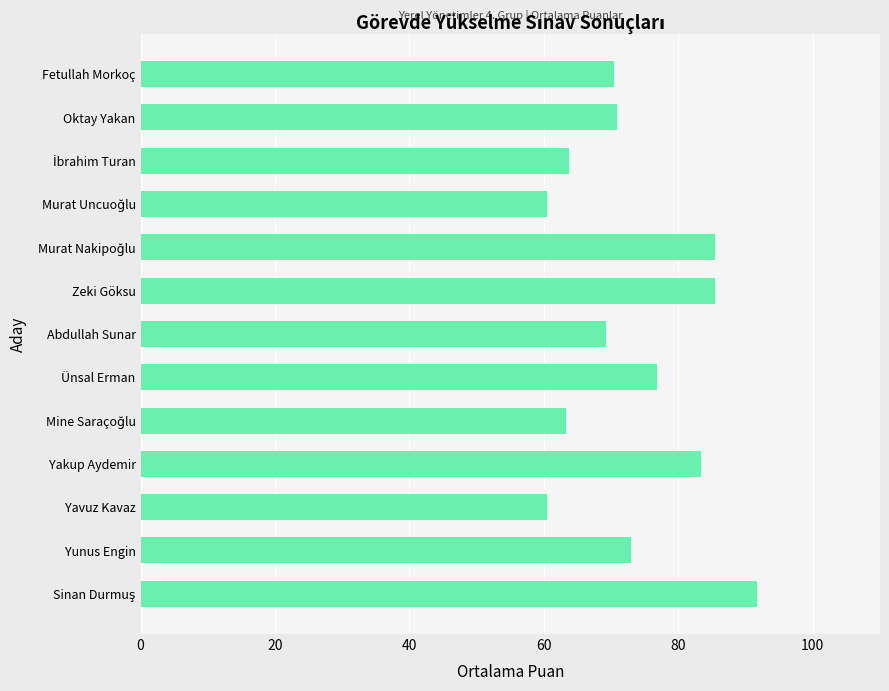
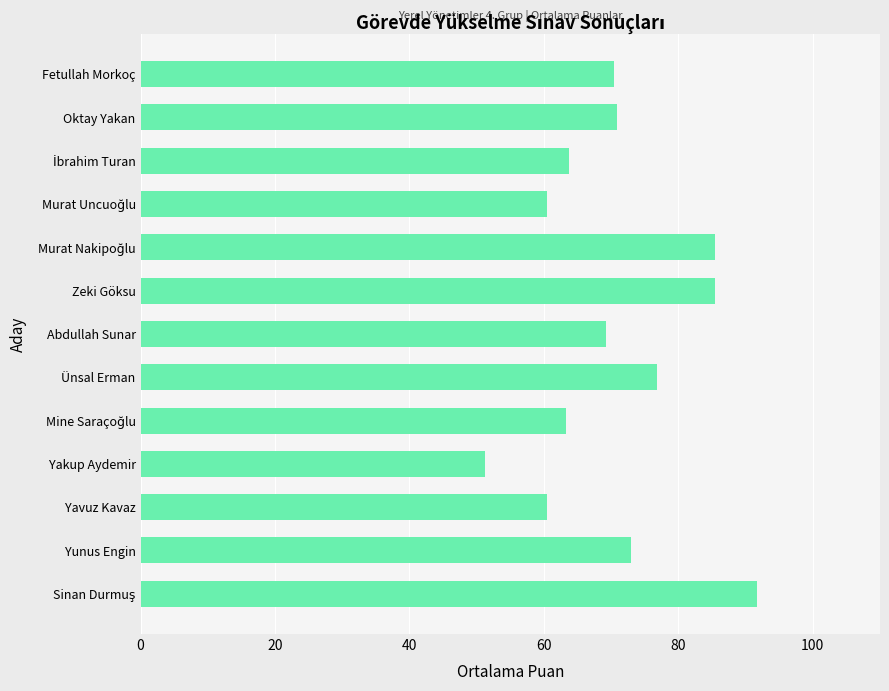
  {
    "Fetullah Morkoç": 70,
    "Oktay Yakan": 71,
    "İbrahim Turan": 64,
    "Murat Uncuoğlu": 60,
    "Murat Nakipoğlu": 85,
    "Zeki Göksu": 85,
    "Abdullah Sunar": 69,
    "Ünsal Erman": 77,
    "Mine Saraçoğlu": 63,
-   "Yakup Aydemir": 83,
+   "Yakup Aydemir": 51,
    "Yavuz Kavaz": 61,
    "Yunus Engin": 73,
    "Sinan Durmuş": 92
  }
